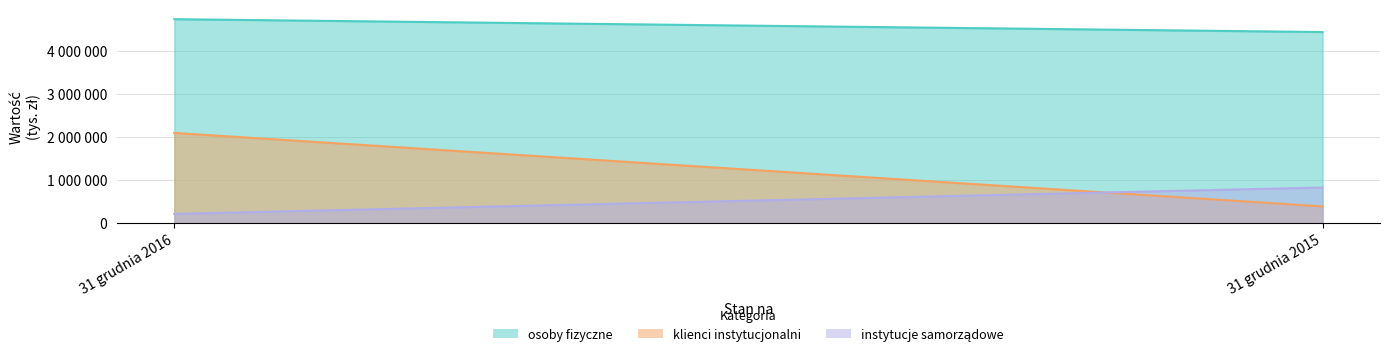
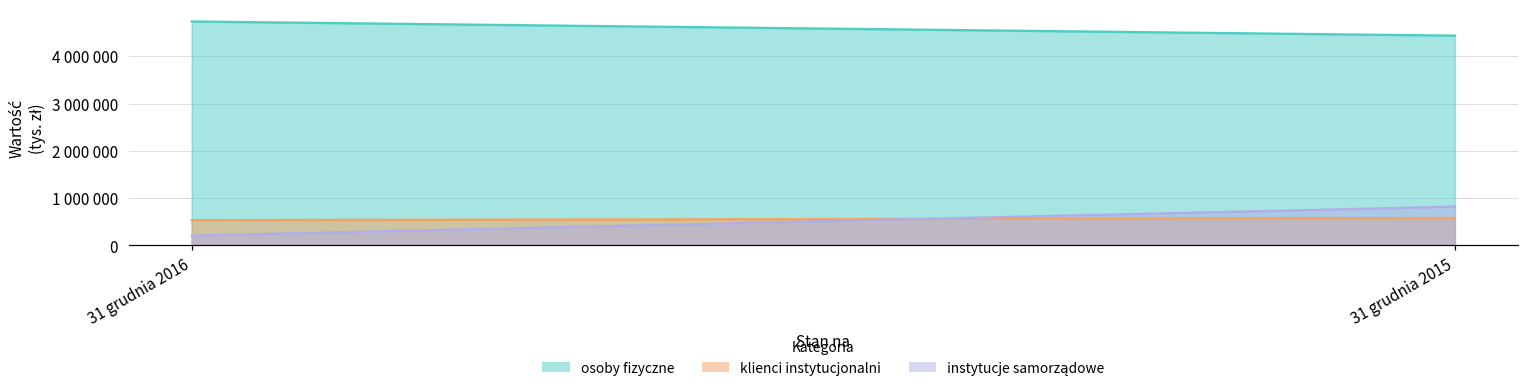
  {
    "osoby fizyczne": {
      "31 grudnia 2016": 4700000,
      "31 grudnia 2015": 4400000
    },
    "klienci instytucjonalni": {
-     "31 grudnia 2016": 2100000,
-     "31 grudnia 2015": 400000
+     "31 grudnia 2016": 500000,
+     "31 grudnia 2015": 600000
    },
    "instytucje samorządowe": {
      "31 grudnia 2016": 200000,
      "31 grudnia 2015": 800000
    }
  }
